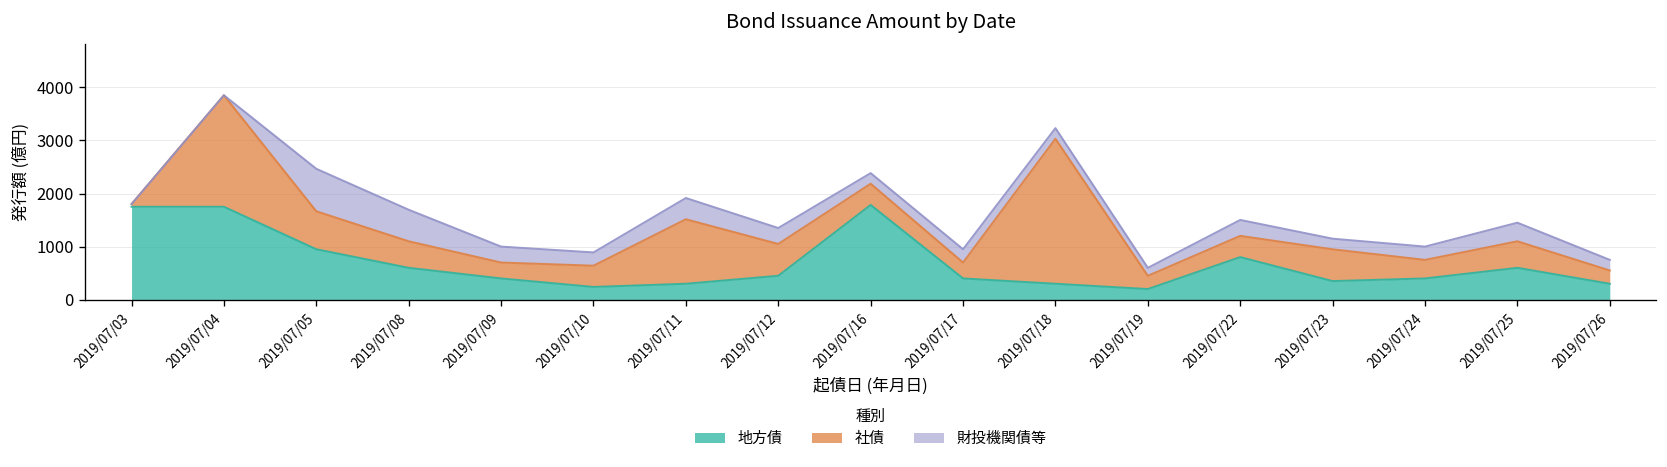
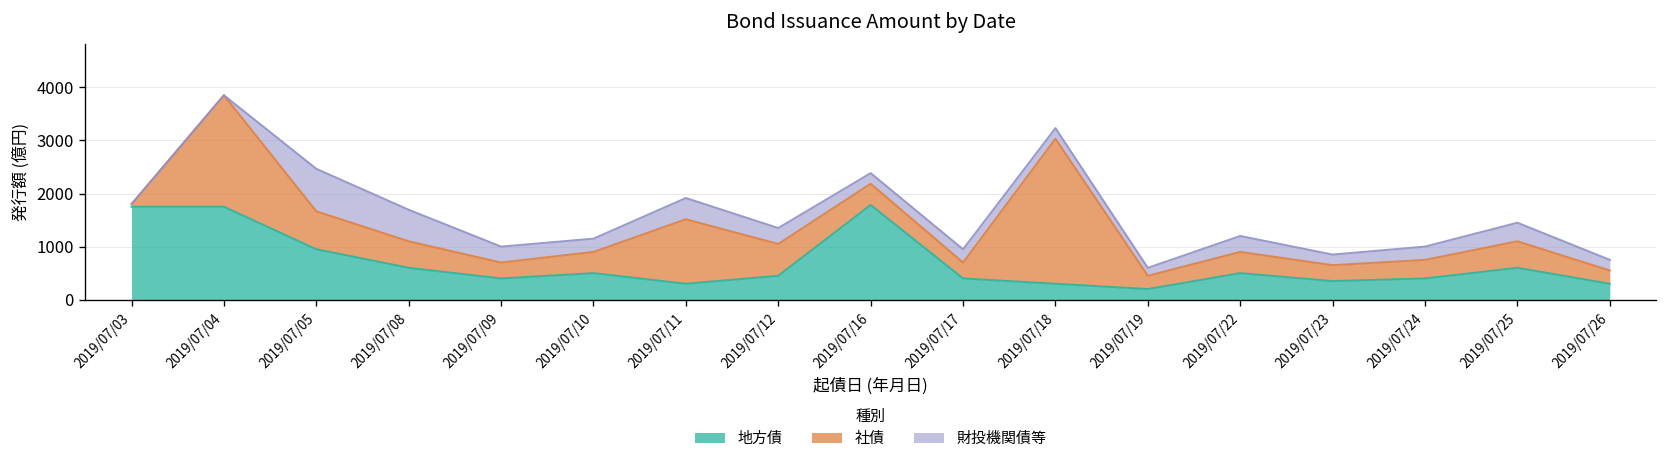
  {
    "地方債": {
      "2019/07/04": 1800,
      "2019/07/05": 1000,
      "2019/07/08": 600,
      "2019/07/09": 400,
-     "2019/07/10": 200,
+     "2019/07/10": 500,
      "2019/07/11": 300,
      "2019/07/12": 500,
      "2019/07/16": 1800,
      "2019/07/17": 400,
      "2019/07/18": 300,
      "2019/07/19": 200,
-     "2019/07/22": 800,
+     "2019/07/22": 500,
      "2019/07/23": 400,
      "2019/07/24": 400,
      "2019/07/25": 600,
      "2019/07/26": 300
    },
    "社債": {
      "2019/07/05": 700,
      "2019/07/08": 500,
      "2019/07/09": 300,
      "2019/07/10": 400,
      "2019/07/11": 1200,
      "2019/07/12": 600,
      "2019/07/16": 400,
      "2019/07/17": 300,
      "2019/07/18": 2700,
      "2019/07/19": 300,
      "2019/07/22": 400,
-     "2019/07/23": 600,
+     "2019/07/23": 300,
      "2019/07/24": 400,
      "2019/07/25": 500,
      "2019/07/26": 300
    },
    "財投機関債等": {
      "2019/07/05": 800,
      "2019/07/08": 600,
      "2019/07/09": 300,
      "2019/07/10": 300,
      "2019/07/11": 400,
      "2019/07/12": 300,
      "2019/07/16": 200,
      "2019/07/17": 300,
      "2019/07/18": 200,
      "2019/07/19": 200,
      "2019/07/22": 300,
      "2019/07/23": 200,
      "2019/07/24": 300,
      "2019/07/25": 400,
      "2019/07/26": 200
    }
  }
